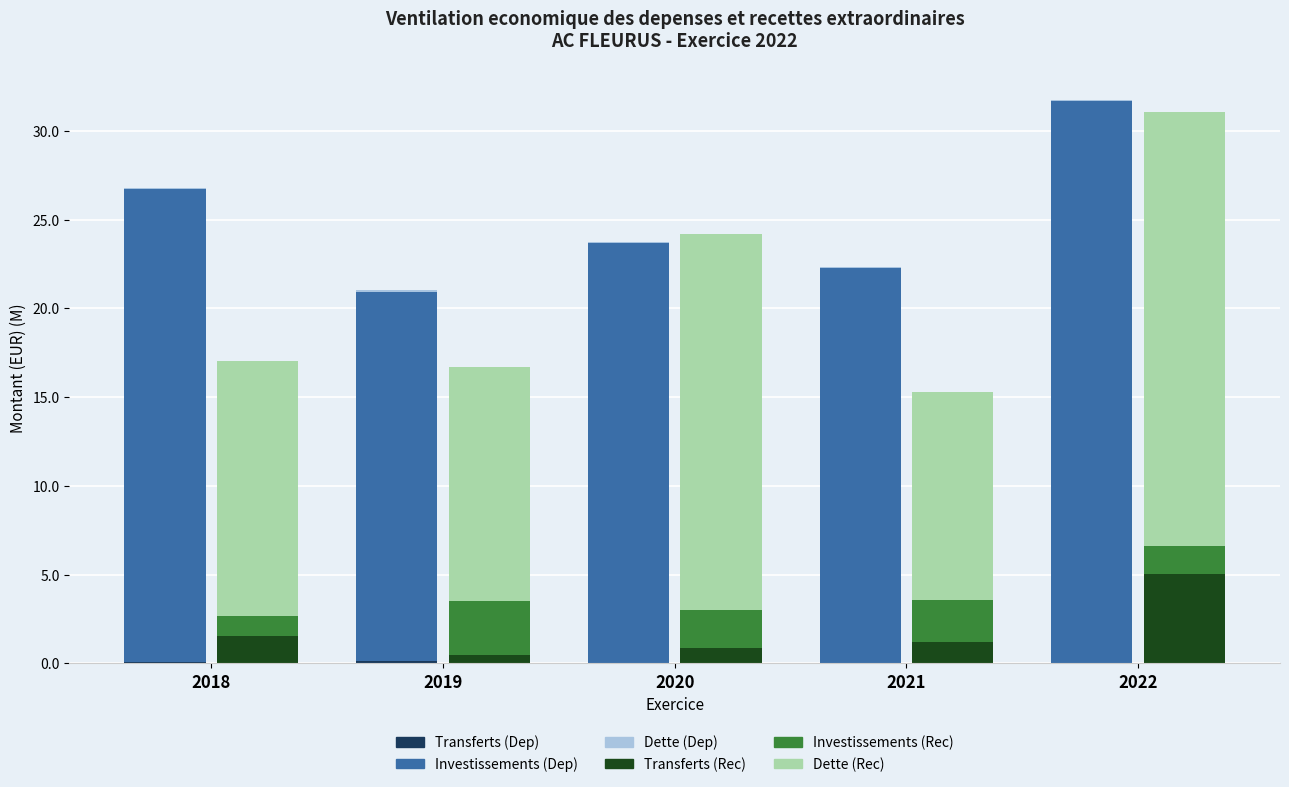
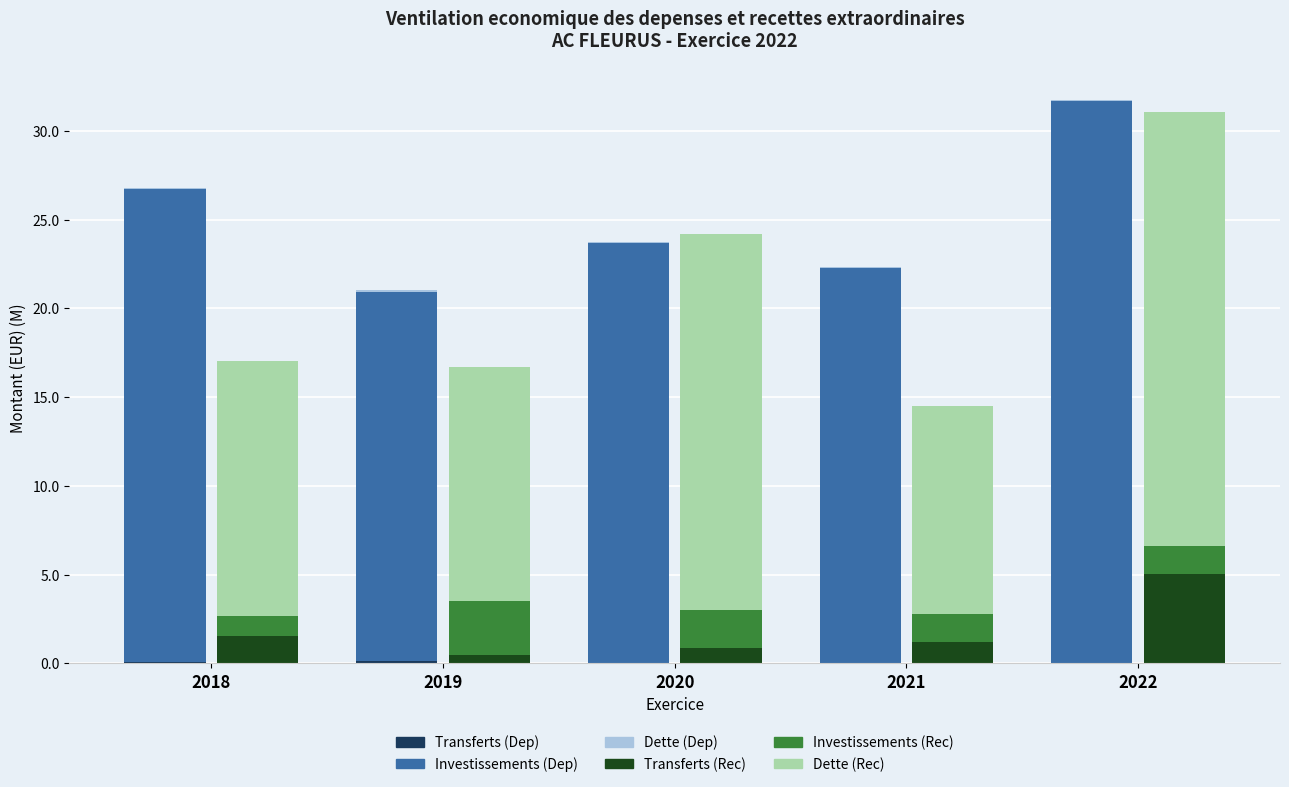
  {
    "Investissements (Dep)": {
      "2018": 26.6,
      "2019": 20.8,
      "2020": 23.6,
      "2021": 22.3,
      "2022": 31.7
    },
    "Transferts (Rec)": {
      "2018": 1.5,
      "2019": 0.5,
      "2020": 0.8,
      "2021": 1.2,
      "2022": 5.0
    },
    "Investissements (Rec)": {
      "2018": 1.2,
      "2019": 3.0,
      "2020": 2.2,
-     "2021": 2.4,
+     "2021": 1.6,
      "2022": 1.6
    }
  }
